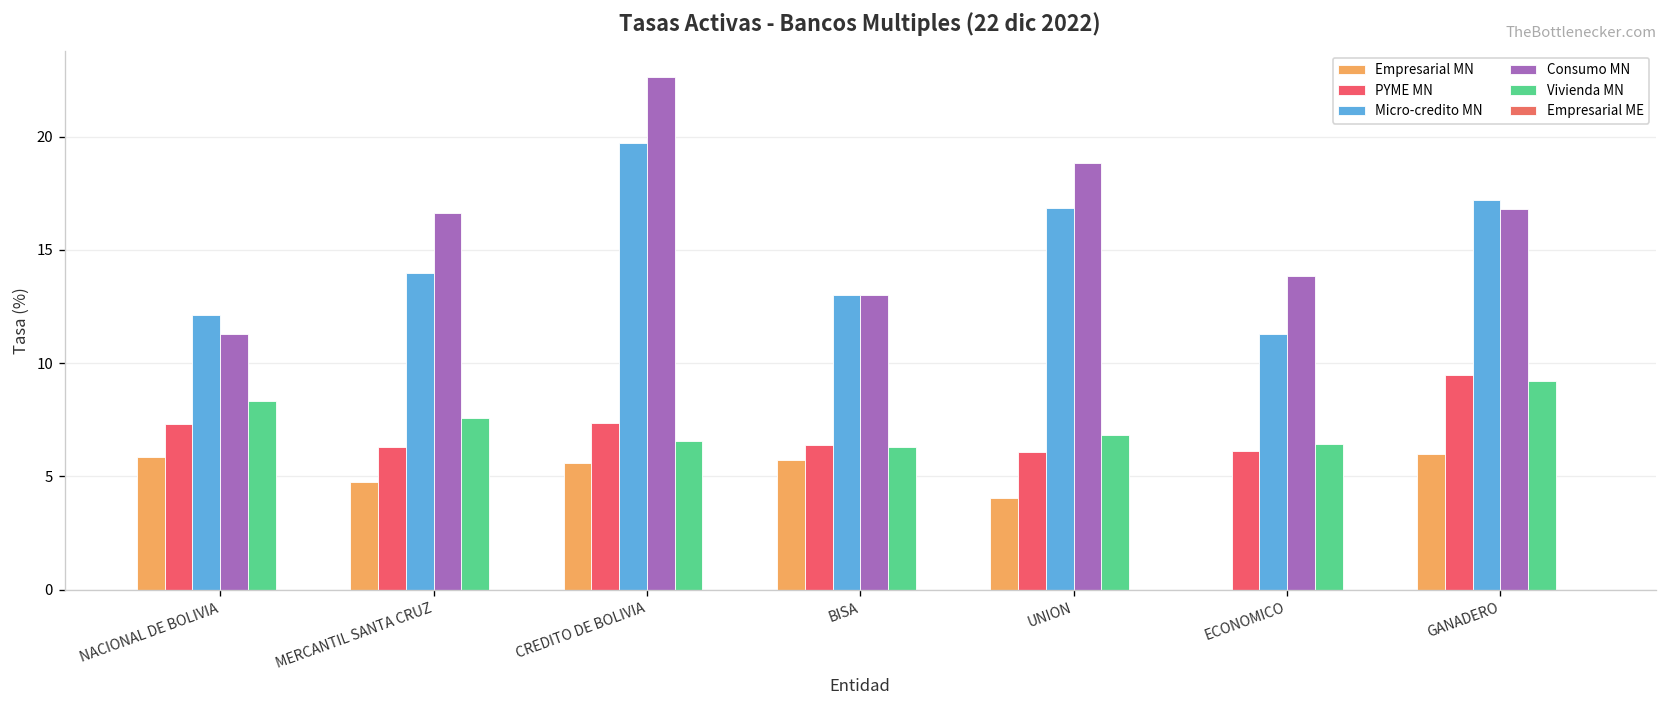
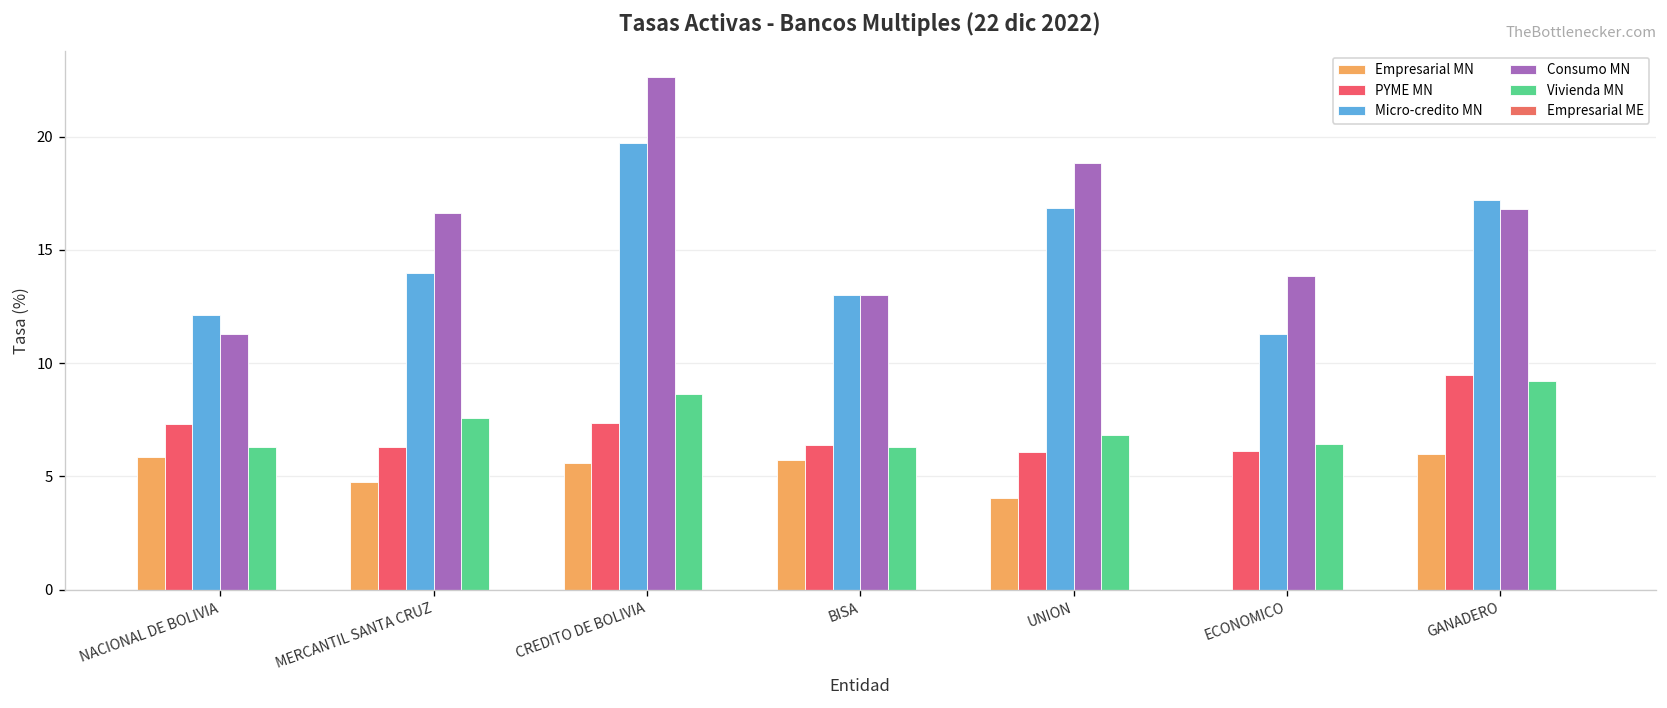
  {
    "Micro-credito MN": {
      "NACIONAL DE BOLIVIA": 12.1,
      "MERCANTIL SANTA CRUZ": 14.0,
      "CREDITO DE BOLIVIA": 19.7,
      "BISA": 13.0,
      "UNION": 16.8,
      "ECONOMICO": 11.3,
      "GANADERO": 17.2
    },
    "Consumo MN": {
      "NACIONAL DE BOLIVIA": 11.3,
      "MERCANTIL SANTA CRUZ": 16.6,
      "CREDITO DE BOLIVIA": 22.6,
      "BISA": 13.0,
      "UNION": 18.8,
      "ECONOMICO": 13.8,
      "GANADERO": 16.8
    },
    "Vivienda MN": {
-     "NACIONAL DE BOLIVIA": 8.3,
+     "NACIONAL DE BOLIVIA": 6.3,
      "MERCANTIL SANTA CRUZ": 7.6,
-     "CREDITO DE BOLIVIA": 6.6,
+     "CREDITO DE BOLIVIA": 8.6,
      "BISA": 6.3,
      "UNION": 6.8,
      "ECONOMICO": 6.4,
      "GANADERO": 9.2
    }
  }
